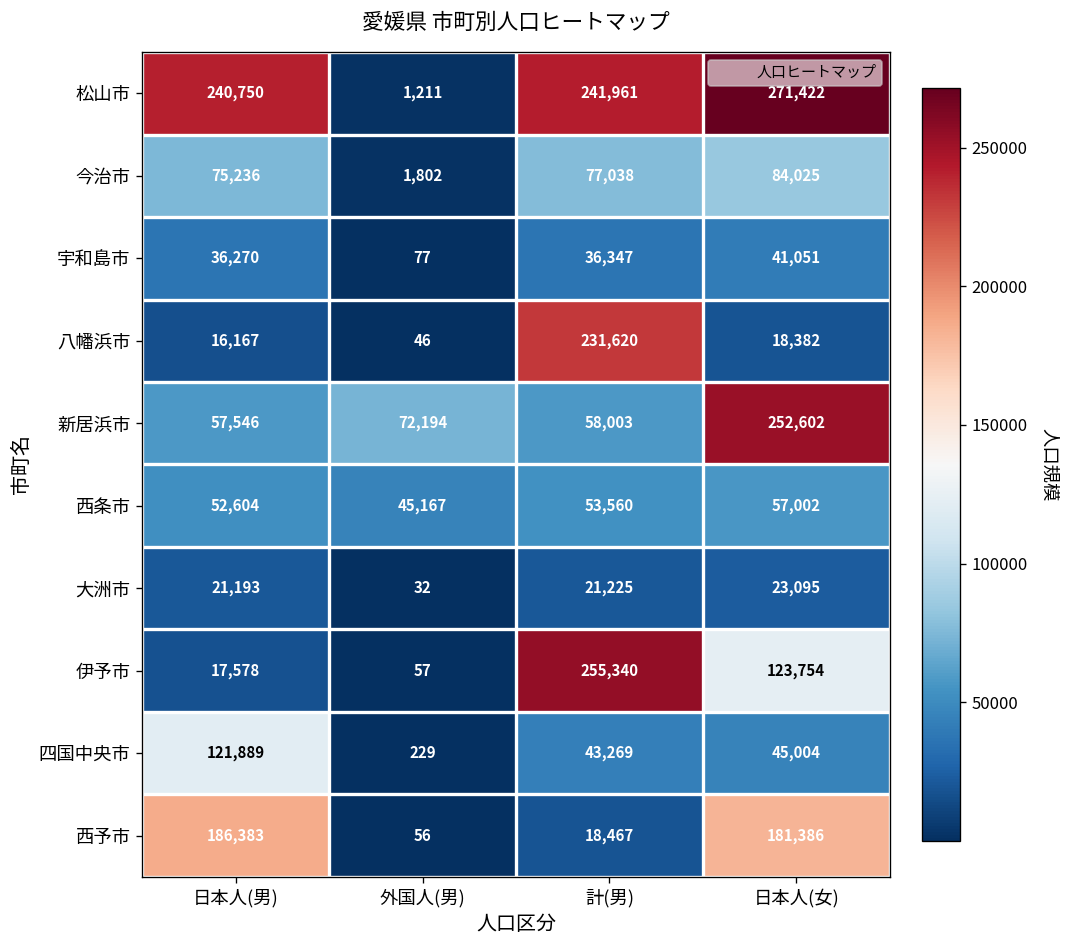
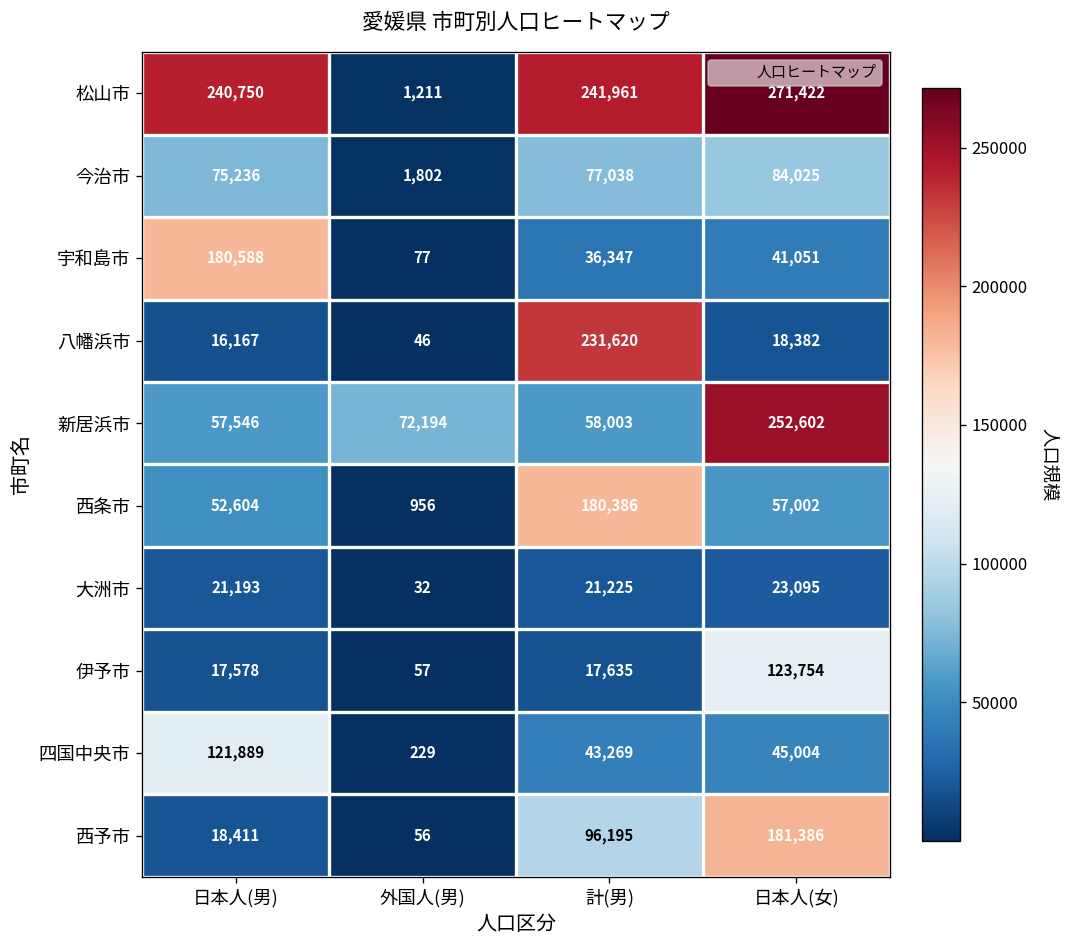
  {
    "松山市": {
      "日本人(男)": "240,750",
      "外国人(男)": "1,211",
      "計(男)": "241,961"
    },
    "今治市": {
      "日本人(男)": "75,236",
      "外国人(男)": "1,802",
      "計(男)": "77,038",
      "日本人(女)": "84,025"
    },
    "宇和島市": {
-     "日本人(男)": "36,270",
+     "日本人(男)": "180,588",
      "外国人(男)": "77",
      "計(男)": "36,347",
      "日本人(女)": "41,051"
    },
    "八幡浜市": {
      "日本人(男)": "16,167",
      "外国人(男)": "46",
      "計(男)": "231,620",
      "日本人(女)": "18,382"
    },
    "新居浜市": {
      "日本人(男)": "57,546",
      "外国人(男)": "72,194",
      "計(男)": "58,003",
      "日本人(女)": "252,602"
    },
    "西条市": {
      "日本人(男)": "52,604",
-     "外国人(男)": "45,167",
-     "計(男)": "53,560",
+     "外国人(男)": "956",
+     "計(男)": "180,386",
      "日本人(女)": "57,002"
    },
    "大洲市": {
      "日本人(男)": "21,193",
      "外国人(男)": "32",
      "計(男)": "21,225",
      "日本人(女)": "23,095"
    },
    "伊予市": {
      "日本人(男)": "17,578",
      "外国人(男)": "57",
-     "計(男)": "255,340",
+     "計(男)": "17,635",
      "日本人(女)": "123,754"
    },
    "四国中央市": {
      "日本人(男)": "121,889",
      "外国人(男)": "229",
      "計(男)": "43,269",
      "日本人(女)": "45,004"
    },
    "西予市": {
-     "日本人(男)": "186,383",
+     "日本人(男)": "18,411",
      "外国人(男)": "56",
-     "計(男)": "18,467",
+     "計(男)": "96,195",
      "日本人(女)": "181,386"
    }
  }
